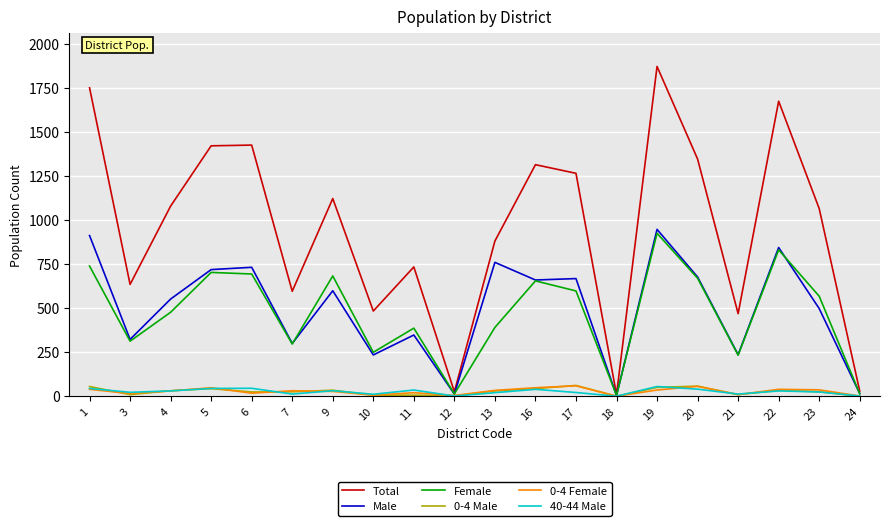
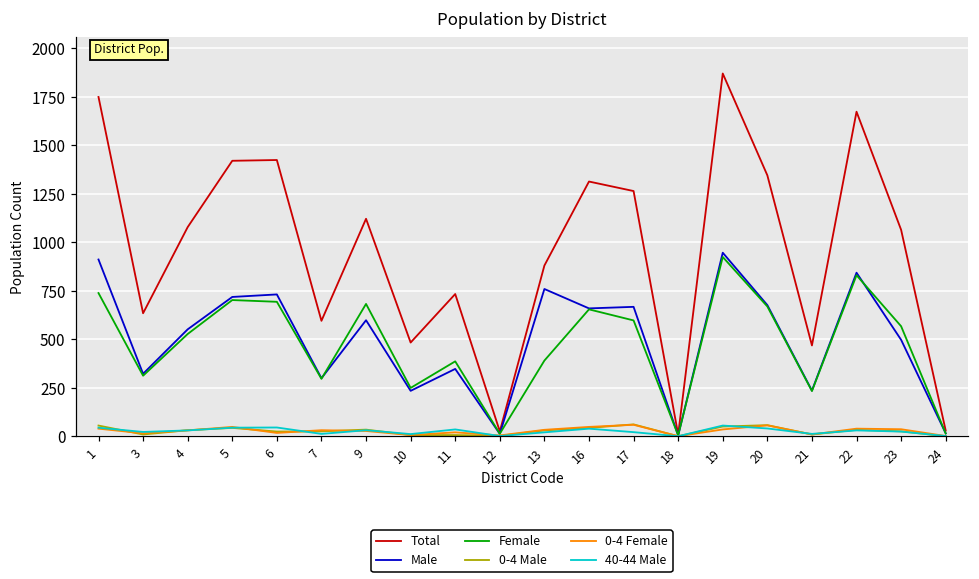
  {
    "Total": {
      "1": 1750,
      "3": 630,
      "4": 1080,
      "5": 1420,
      "6": 1420,
      "7": 600,
      "9": 1120,
      "10": 480,
      "11": 730,
      "13": 880,
      "16": 1310,
      "17": 1260,
      "19": 1870,
      "20": 1350,
      "21": 470,
      "22": 1670,
      "23": 1060
    },
    "Male": {
      "1": 910,
      "4": 550,
      "5": 720,
      "6": 730,
      "9": 600,
      "10": 230,
      "11": 350,
      "13": 760,
      "17": 670,
      "19": 950,
      "23": 500
    },
    "Female": {
      "1": 740,
-     "4": 480,
+     "4": 530,
      "5": 700,
      "6": 690,
      "9": 680,
      "10": 250,
      "11": 390,
      "13": 390,
      "17": 600,
      "19": 920,
      "23": 570
    },
    "0-4 Female": {
      "19": 40
    },
    "40-44 Male": {
      "6": 50,
      "11": 40,
      "17": 20,
      "20": 40
    }
  }
